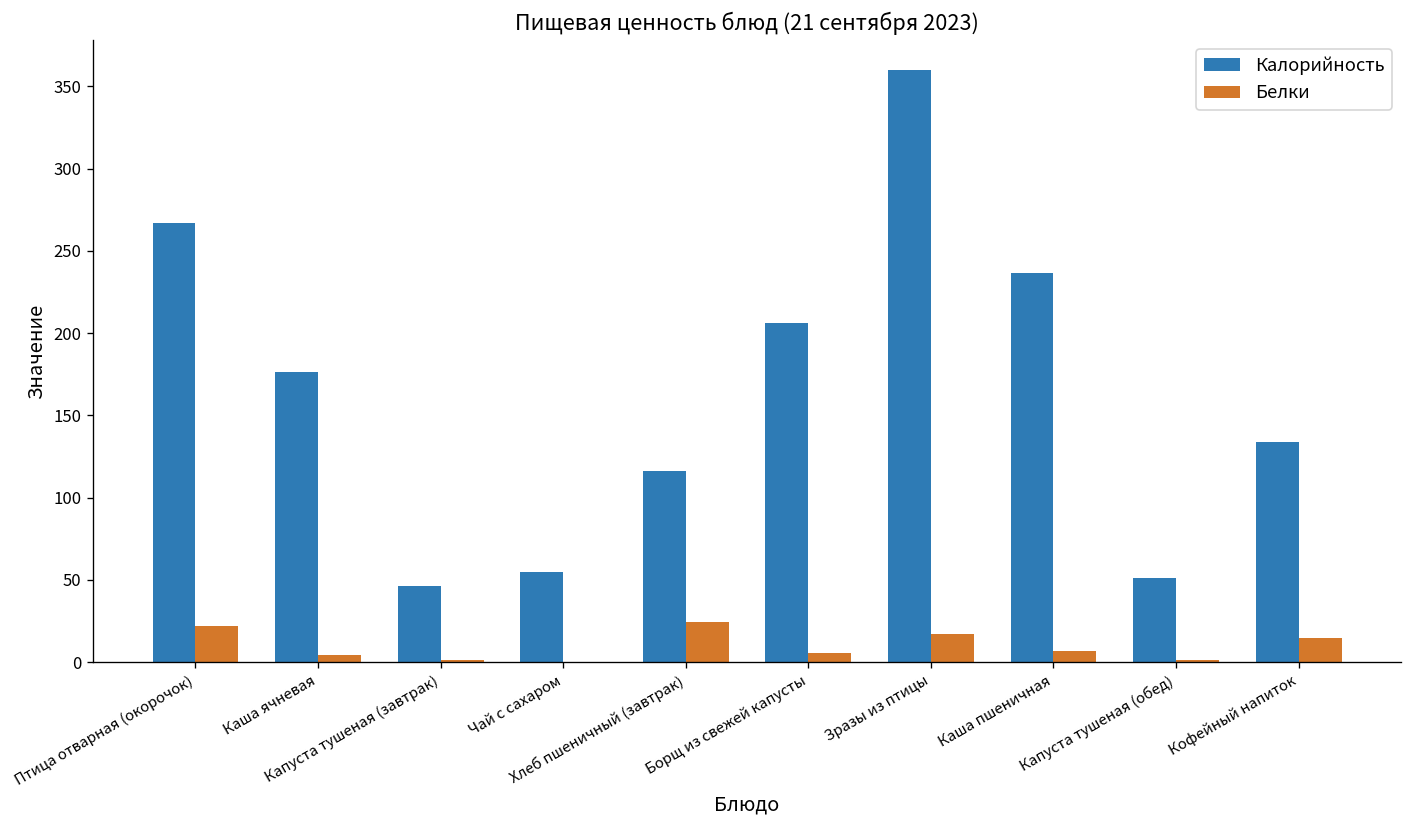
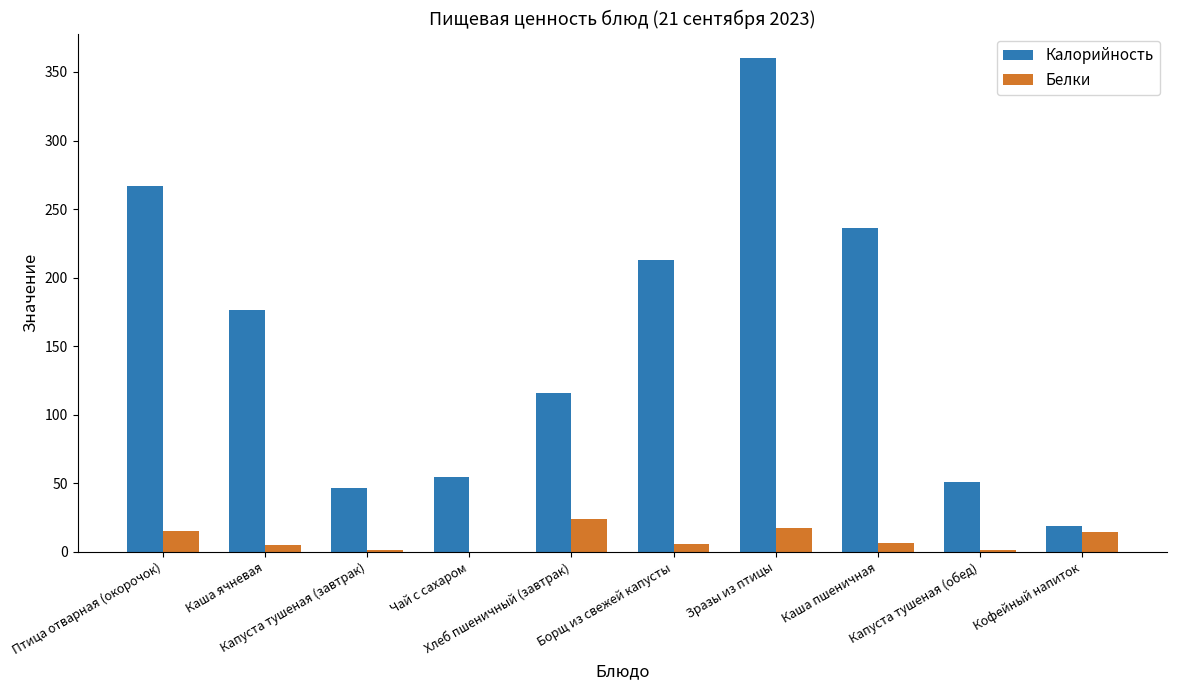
  {
    "Калорийность": {
      "Птица отварная (окорочок)": 267,
      "Каша ячневая": 176,
      "Капуста тушеная (завтрак)": 46,
      "Чай с сахаром": 55,
      "Хлеб пшеничный (завтрак)": 116,
-     "Борщ из свежей капусты": 206,
+     "Борщ из свежей капусты": 213,
      "Зразы из птицы": 360,
      "Каша пшеничная": 236,
      "Капуста тушеная (обед)": 51,
-     "Кофейный напиток": 134
+     "Кофейный напиток": 19
    },
    "Белки": {
-     "Птица отварная (окорочок)": 22,
+     "Птица отварная (окорочок)": 15,
      "Каша ячневая": 5,
      "Хлеб пшеничный (завтрак)": 24,
      "Борщ из свежей капусты": 6,
      "Зразы из птицы": 17,
      "Каша пшеничная": 7,
      "Кофейный напиток": 15
    }
  }
